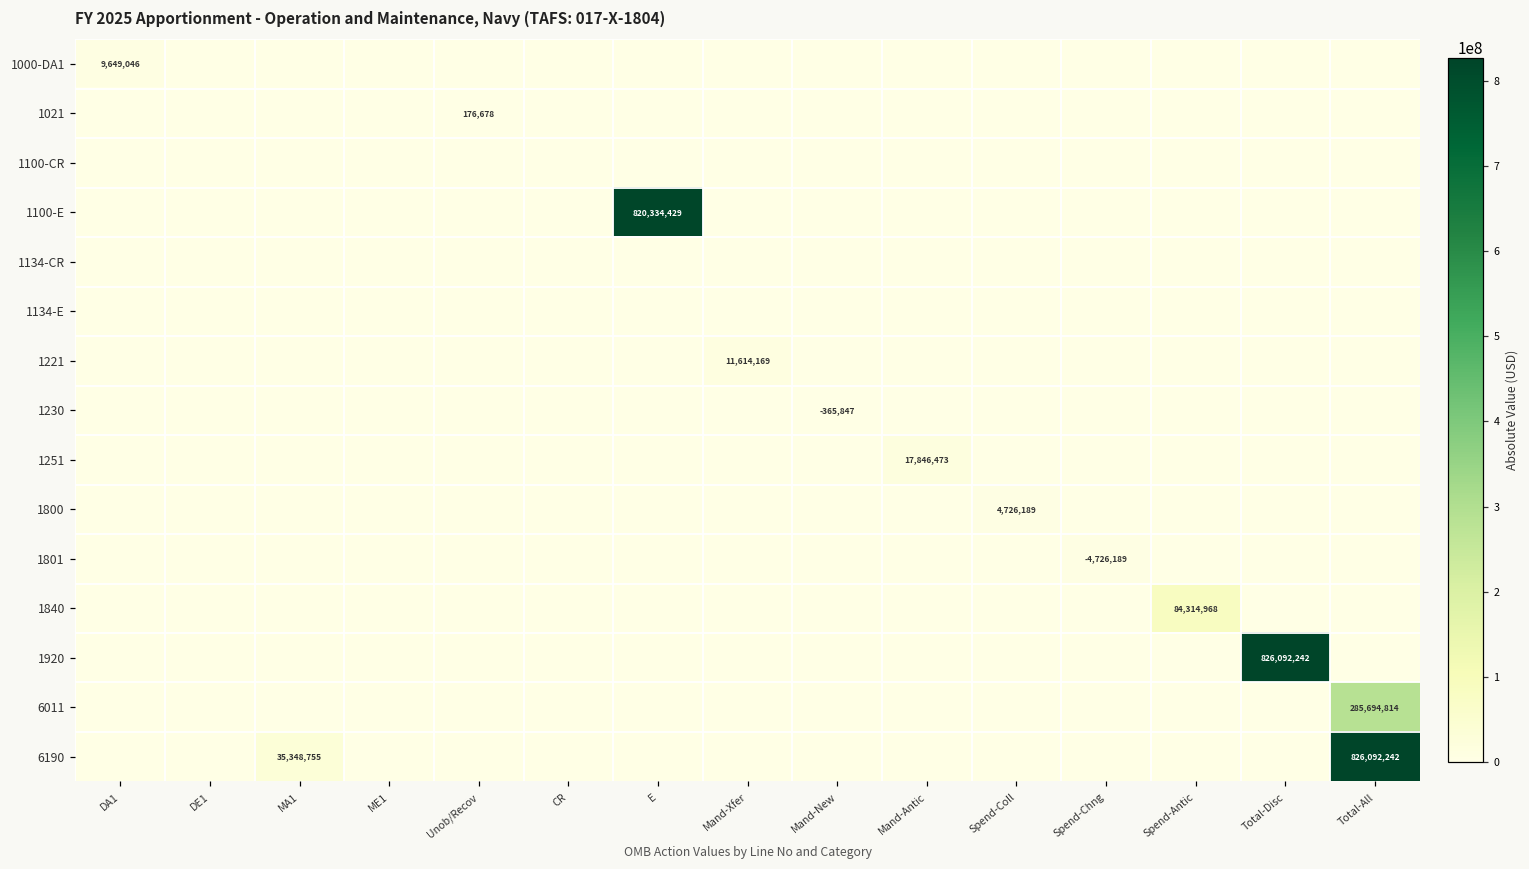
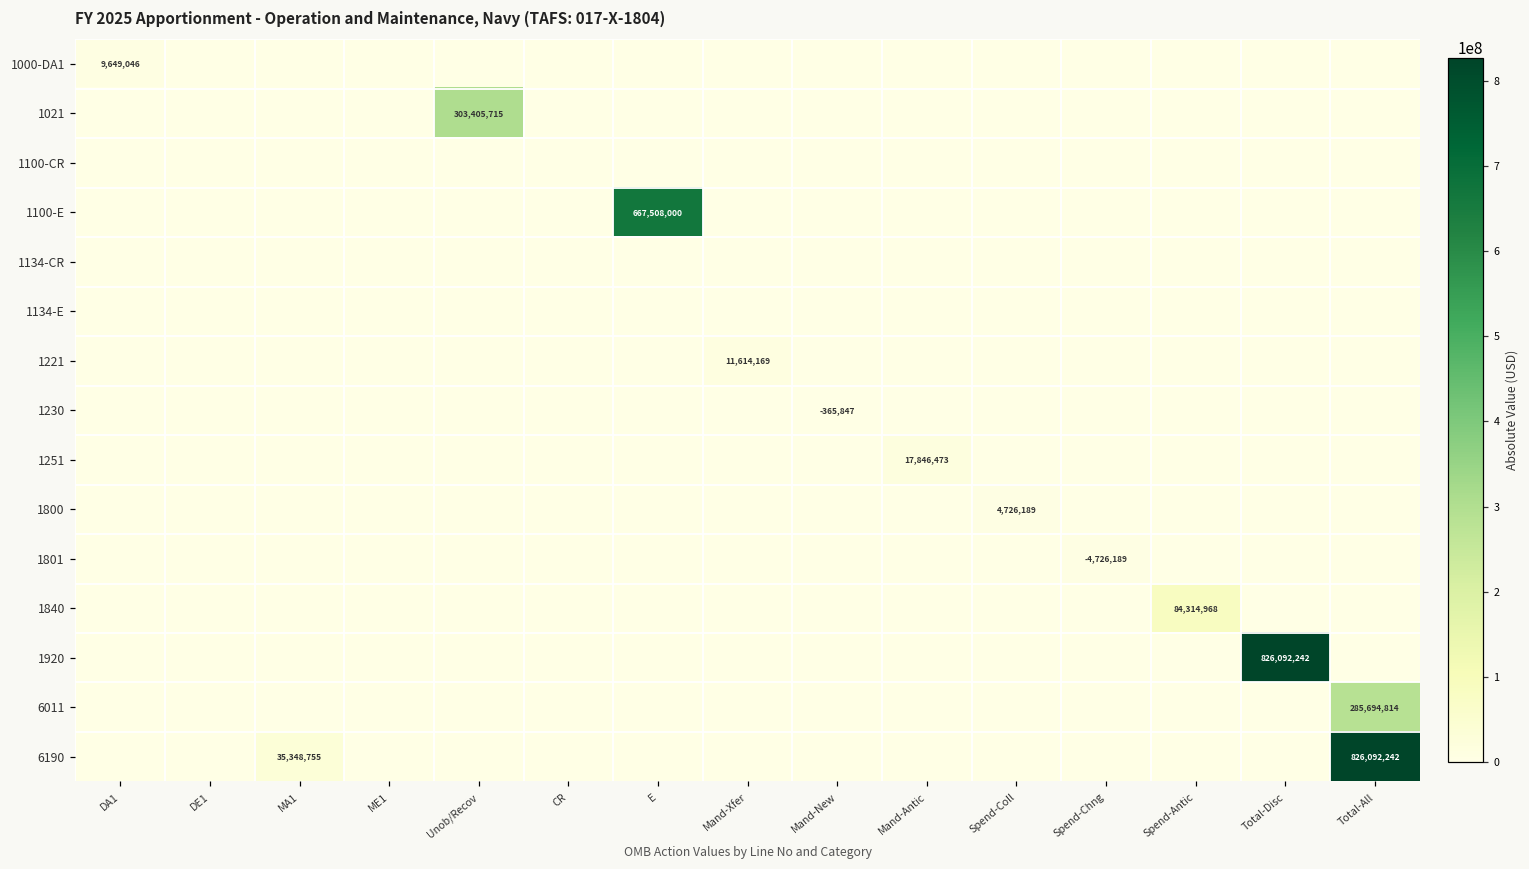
  {
    "1000-DA1": {
      "DA1": "9,649,046"
    },
    "1021": {
-     "Unob/Recov": "176,678"
+     "Unob/Recov": "303,405,715"
    },
    "1100-E": {
-     "E": "820,334,429"
+     "E": "667,508,000"
    },
    "1221": {
      "Mand-Xfer": "11,614,169"
    },
    "1230": {
      "Mand-New": "-365,847"
    },
    "1251": {
      "Mand-Antic": "17,846,473"
    },
    "1800": {
      "Spend-Coll": "4,726,189"
    },
    "1801": {
      "Spend-Chng": "-4,726,189"
    },
    "1840": {
      "Spend-Antic": "84,314,968"
    },
    "1920": {
      "Total-Disc": "826,092,242"
    },
    "6011": {
      "Total-All": "285,694,814"
    },
    "6190": {
      "MA1": "35,348,755",
      "Total-All": "826,092,242"
    }
  }
